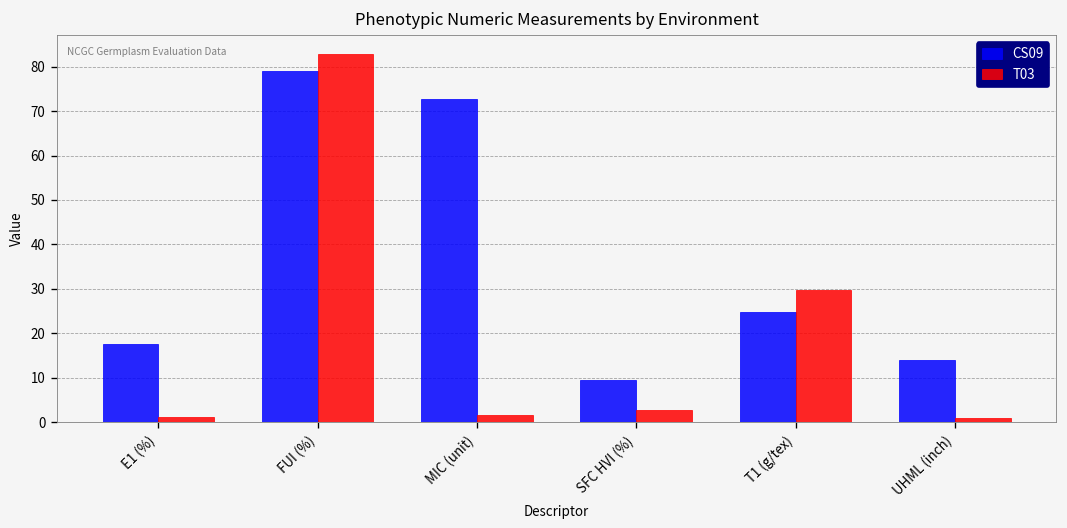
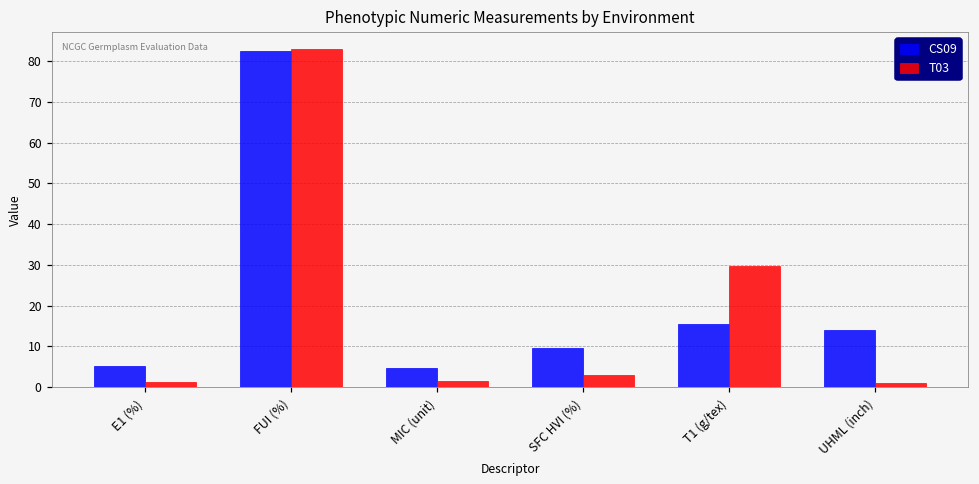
  {
    "CS09": {
-     "E1 (%)": 18,
-     "FUI (%)": 79,
-     "MIC (unit)": 73,
+     "E1 (%)": 5,
+     "FUI (%)": 83,
+     "MIC (unit)": 5,
      "SFC HVI (%)": 10,
-     "T1 (g/tex)": 25,
+     "T1 (g/tex)": 16,
      "UHML (inch)": 14
    },
    "T03": {
      "E1 (%)": 1,
      "FUI (%)": 83,
      "MIC (unit)": 2,
      "SFC HVI (%)": 3,
      "T1 (g/tex)": 30,
      "UHML (inch)": 1
    }
  }
